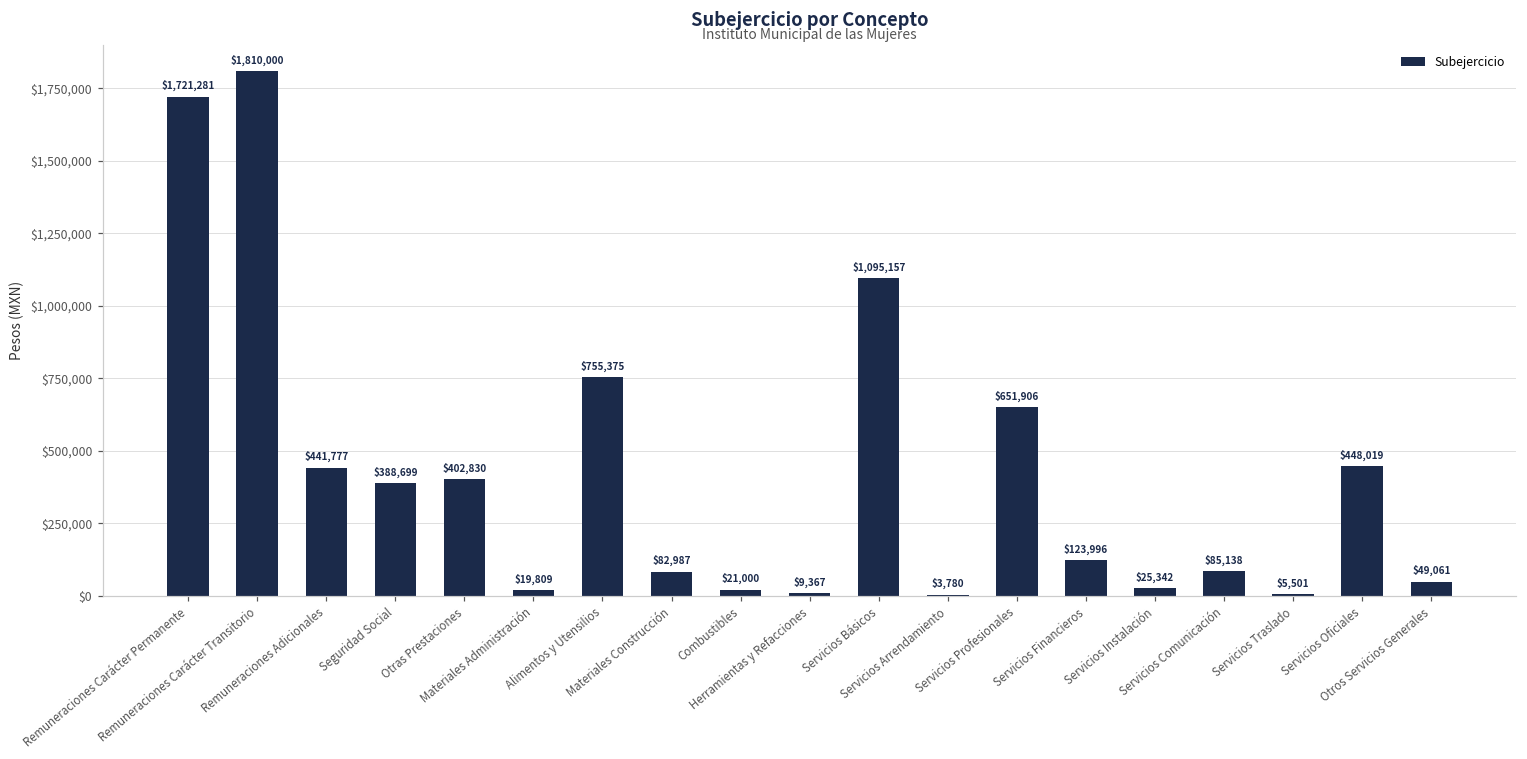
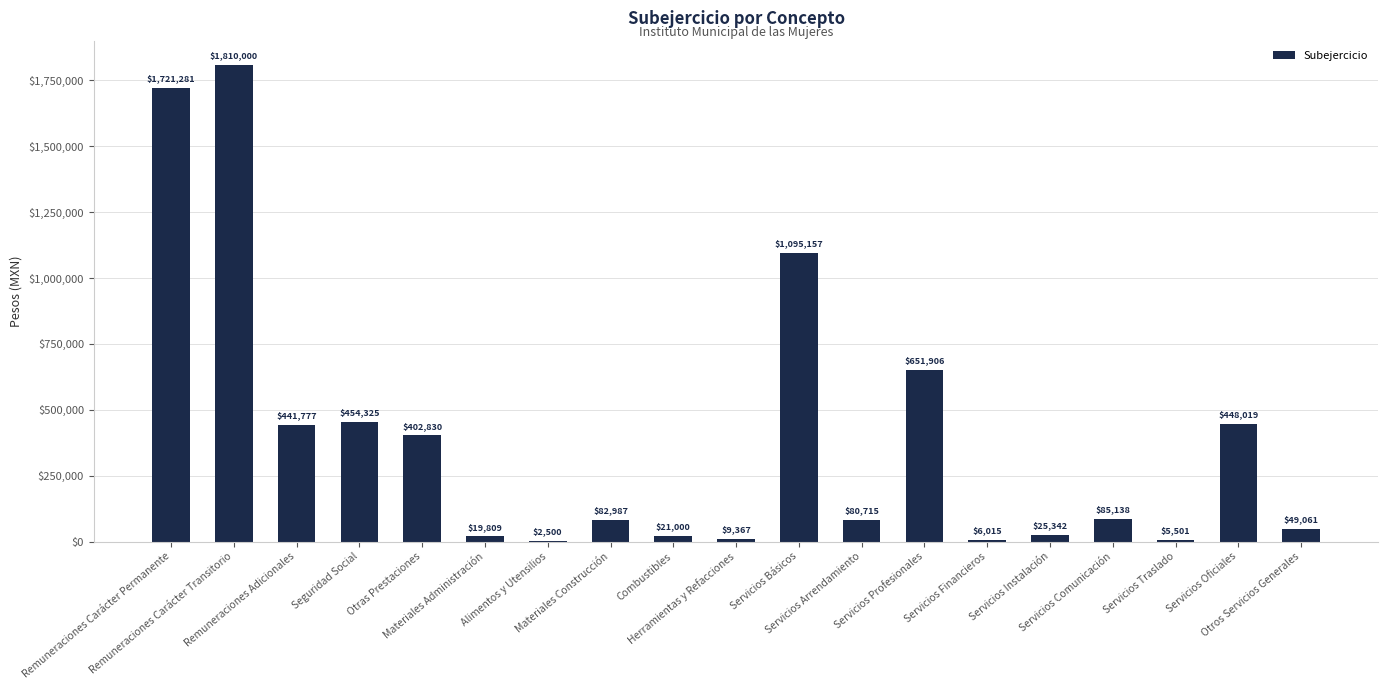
  {
    "Remuneraciones Carácter Permanente": "$1,721,281",
    "Remuneraciones Carácter Transitorio": "$1,810,000",
    "Remuneraciones Adicionales": "$441,777",
-   "Seguridad Social": "$388,699",
+   "Seguridad Social": "$454,325",
    "Otras Prestaciones": "$402,830",
    "Materiales Administración": "$19,809",
-   "Alimentos y Utensilios": "$755,375",
+   "Alimentos y Utensilios": "$2,500",
    "Materiales Construcción": "$82,987",
    "Combustibles": "$21,000",
    "Herramientas y Refacciones": "$9,367",
    "Servicios Básicos": "$1,095,157",
-   "Servicios Arrendamiento": "$3,780",
+   "Servicios Arrendamiento": "$80,715",
    "Servicios Profesionales": "$651,906",
-   "Servicios Financieros": "$123,996",
+   "Servicios Financieros": "$6,015",
    "Servicios Instalación": "$25,342",
    "Servicios Comunicación": "$85,138",
    "Servicios Traslado": "$5,501",
    "Servicios Oficiales": "$448,019",
    "Otros Servicios Generales": "$49,061"
  }
